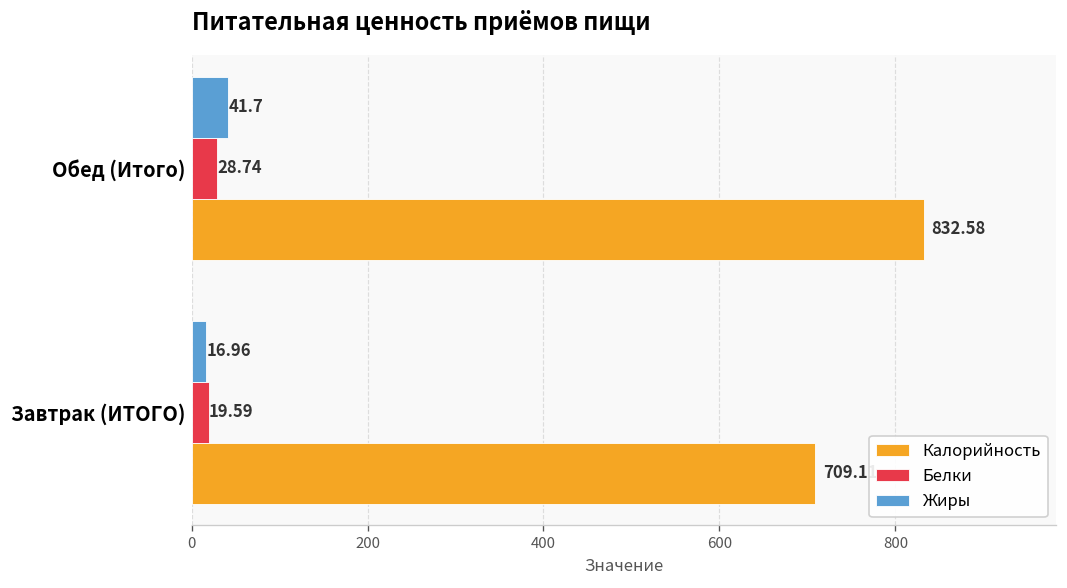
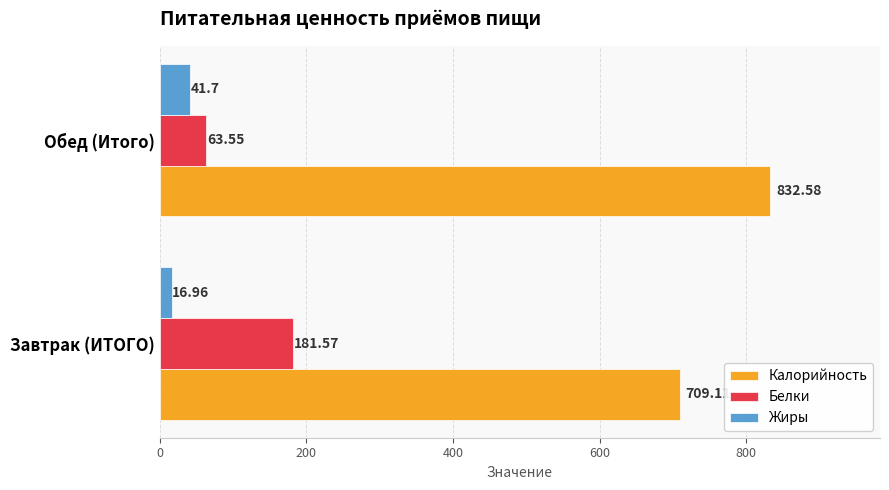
  {
    "Калорийность": {
      "Обед (Итого)": 832.58
    },
    "Белки": {
-     "Обед (Итого)": 28.74,
-     "Завтрак (ИТОГО)": 19.59
+     "Обед (Итого)": 63.55,
+     "Завтрак (ИТОГО)": 181.57
    },
    "Жиры": {
      "Обед (Итого)": 41.7,
      "Завтрак (ИТОГО)": 16.96
    }
  }
